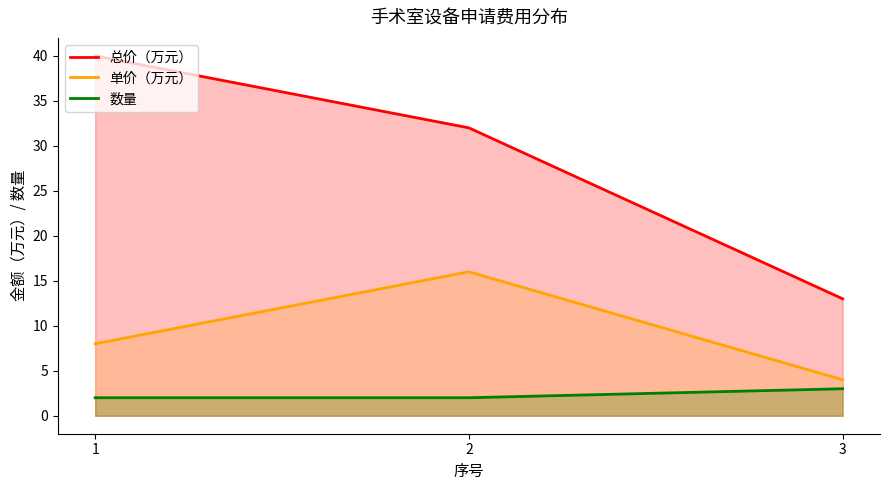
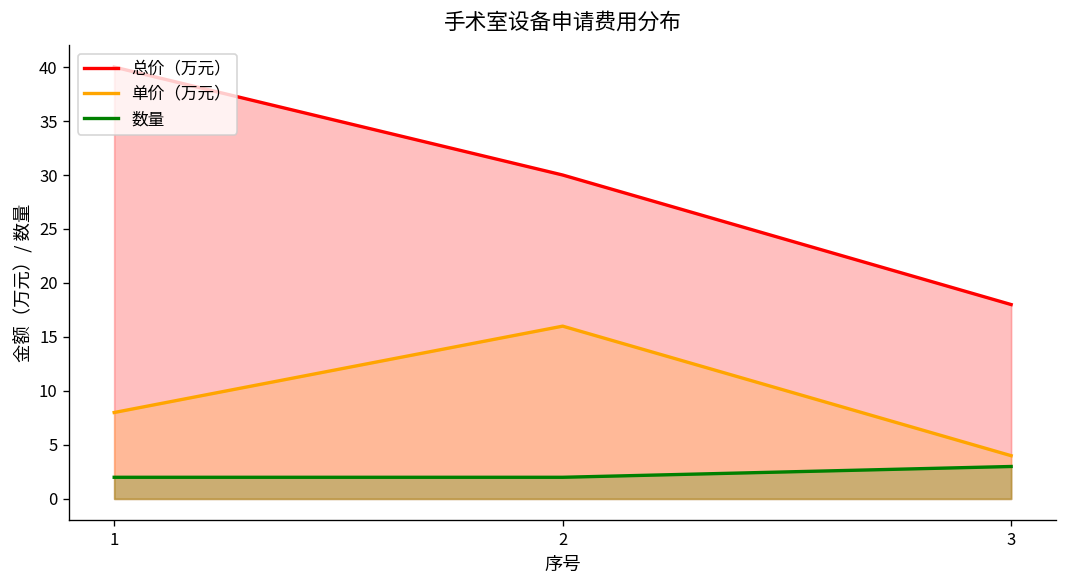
  {
    "总价（万元）": {
-     "2": 32,
-     "3": 13
+     "2": 30,
+     "3": 18
    },
    "单价（万元）": {
      "1": 8,
      "2": 16,
      "3": 4
    },
    "数量": {
      "1": 2,
      "2": 2,
      "3": 3
    }
  }
